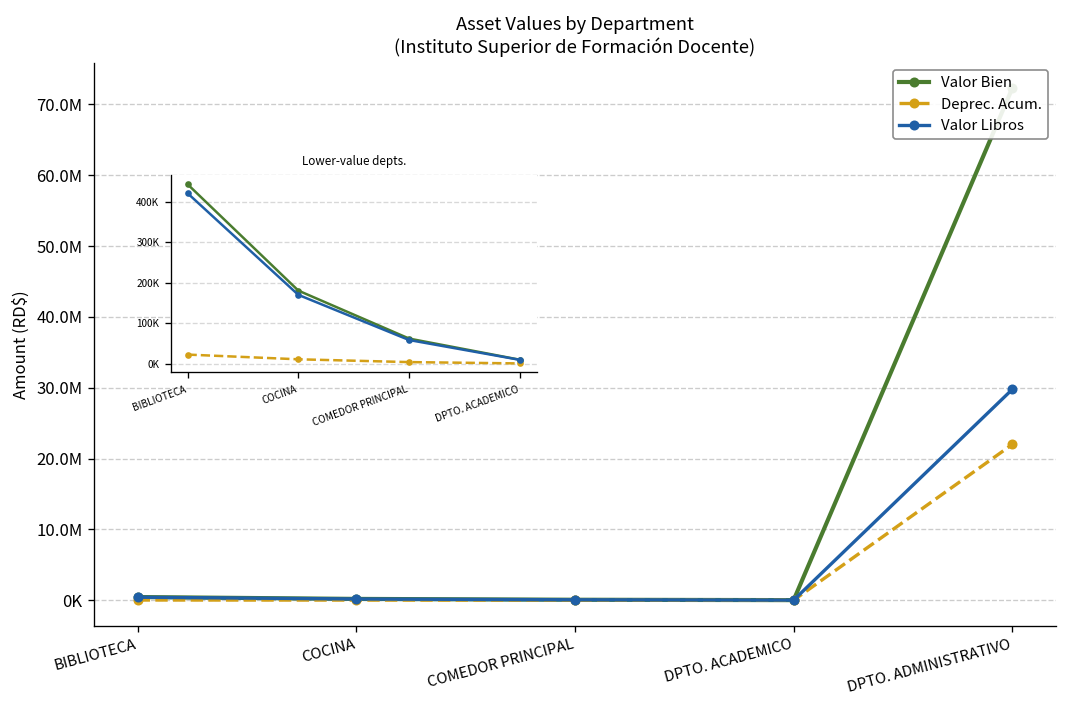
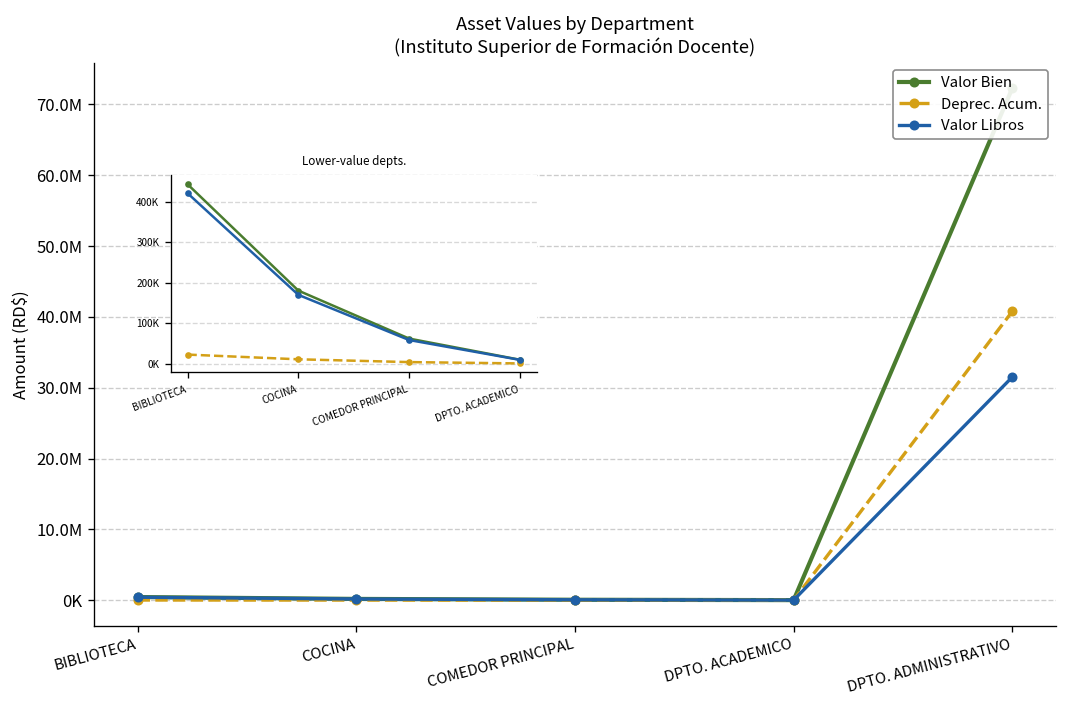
  {
    "Deprec. Acum.": {
-     "DPTO. ADMINISTRATIVO": 22000000
+     "DPTO. ADMINISTRATIVO": 41000000
    },
    "Valor Libros": {
-     "DPTO. ADMINISTRATIVO": 30000000
+     "DPTO. ADMINISTRATIVO": 31000000
    }
  }
